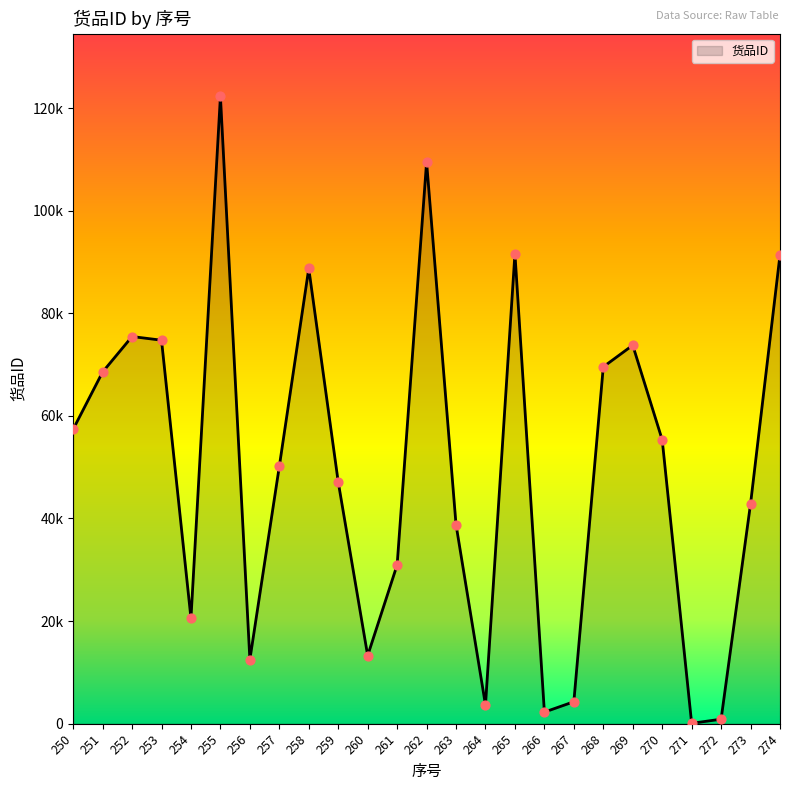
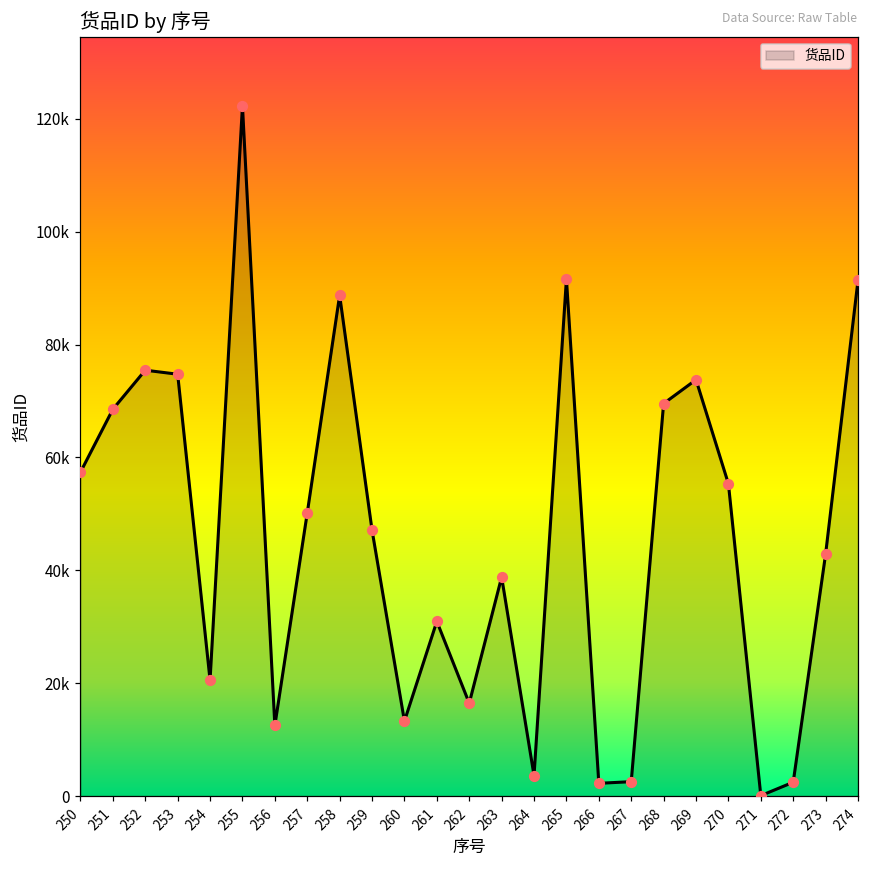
  {
    "250": 57000,
    "251": 69000,
    "252": 75000,
    "253": 75000,
    "254": 21000,
    "255": 122000,
    "256": 13000,
    "257": 50000,
    "258": 89000,
    "259": 47000,
    "260": 13000,
    "261": 31000,
-   "262": 109000,
+   "262": 16000,
    "263": 39000,
    "264": 4000,
    "265": 92000,
    "266": 2000,
-   "267": 4000,
+   "267": 3000,
    "268": 70000,
    "269": 74000,
    "270": 55000,
    "271": 0,
-   "272": 1000,
+   "272": 2000,
    "273": 43000,
    "274": 91000
  }
